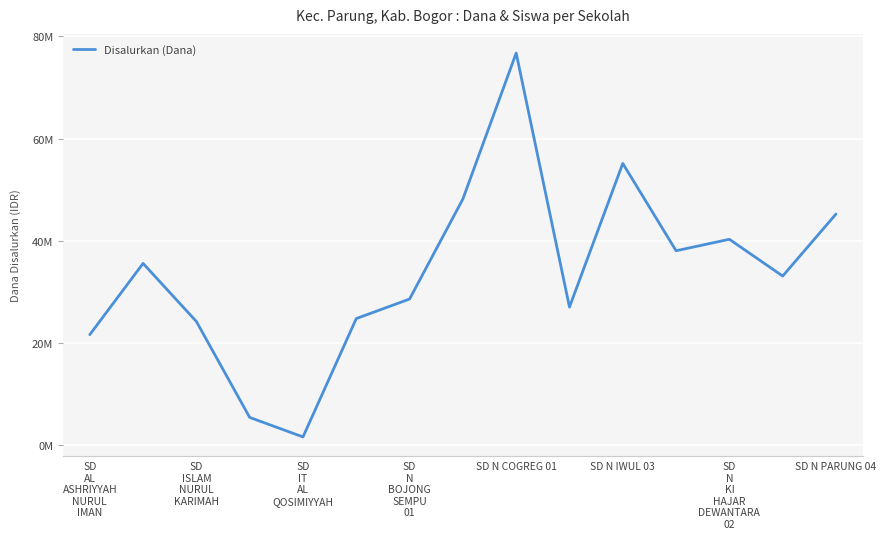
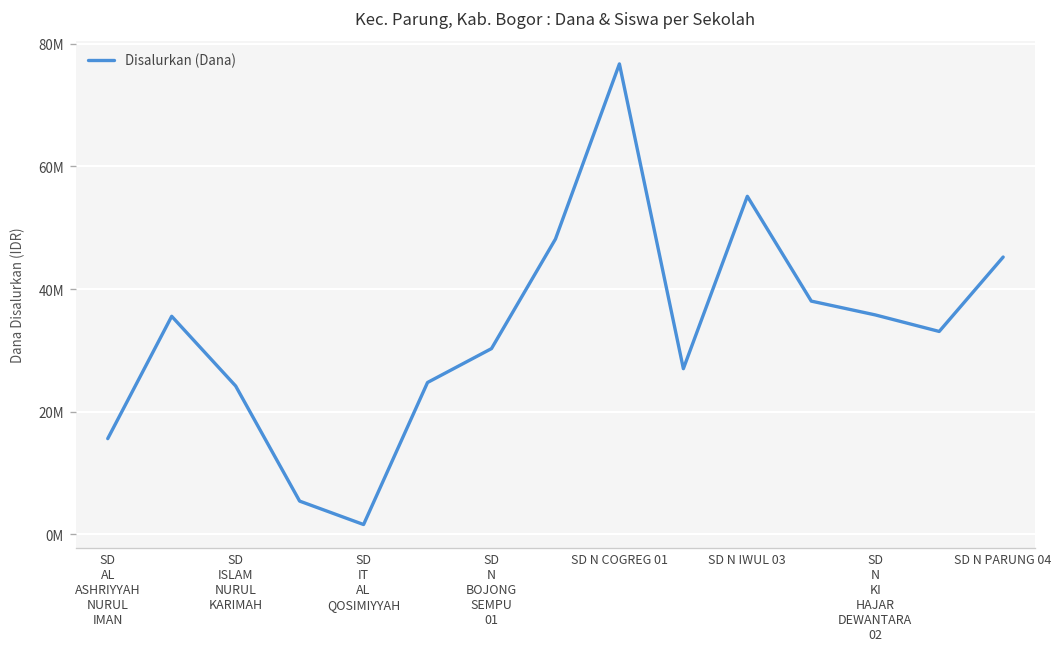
  {
-   "SD AL ASHRIYYAH NURUL IMAN": 22000000,
+   "SD AL ASHRIYYAH NURUL IMAN": 16000000,
    "SD ISLAM NURUL KARIMAH": 24000000,
    "SD IT AL QOSIMIYYAH": 2000000,
-   "SD N BOJONG SEMPU 01": 29000000,
+   "SD N BOJONG SEMPU 01": 30000000,
    "SD N COGREG 01": 77000000,
    "SD N IWUL 03": 55000000,
-   "SD N KI HAJAR DEWANTARA 02": 40000000,
+   "SD N KI HAJAR DEWANTARA 02": 36000000,
    "SD N PARUNG 04": 45000000
  }
